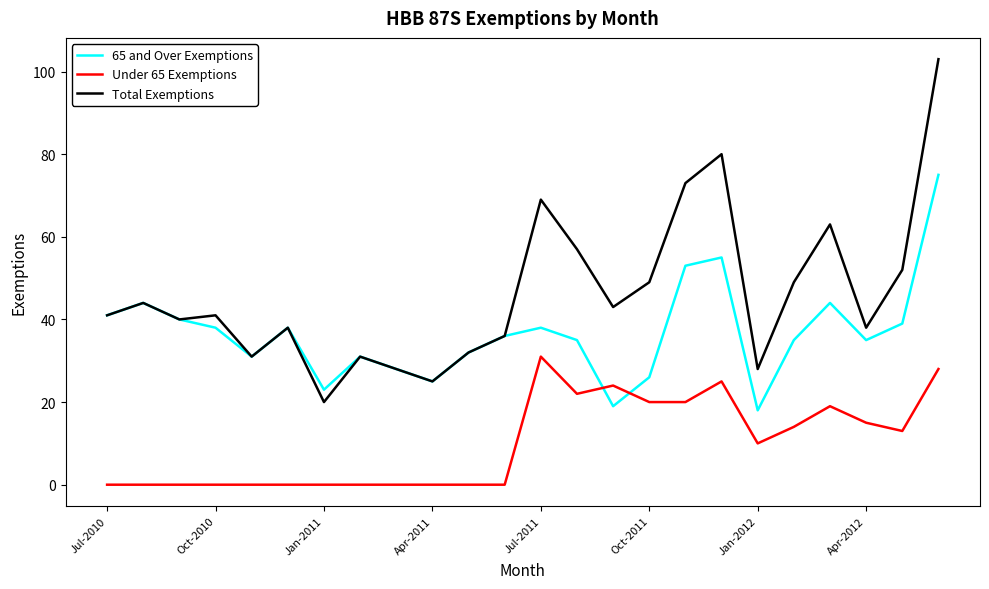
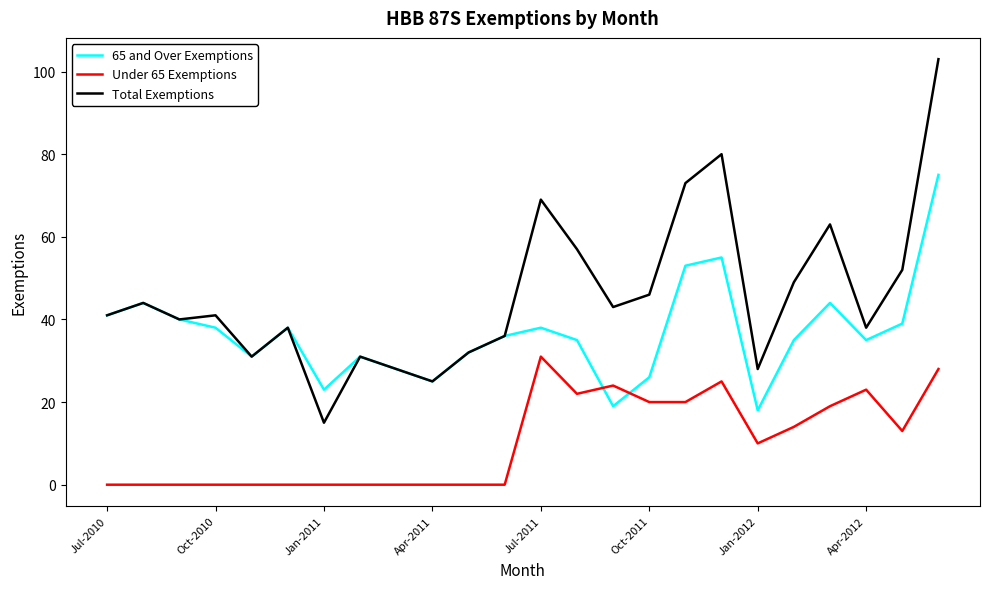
  {
    "65 and Over Exemptions": {
      "Oct-2010": 38,
      "Jan-2011": 23,
      "Jul-2011": 38,
      "Oct-2011": 26,
      "Jan-2012": 18,
      "Apr-2012": 35
    },
    "Under 65 Exemptions": {
      "Jul-2010": 0,
      "Oct-2010": 0,
      "Jan-2011": 0,
      "Apr-2011": 0,
      "Jul-2011": 31,
      "Oct-2011": 20,
      "Jan-2012": 10,
-     "Apr-2012": 15
+     "Apr-2012": 23
    },
    "Total Exemptions": {
      "Oct-2010": 41,
-     "Jan-2011": 20,
+     "Jan-2011": 15,
      "Jul-2011": 69,
-     "Oct-2011": 49,
+     "Oct-2011": 46,
      "Jan-2012": 28,
      "Apr-2012": 38
    }
  }
